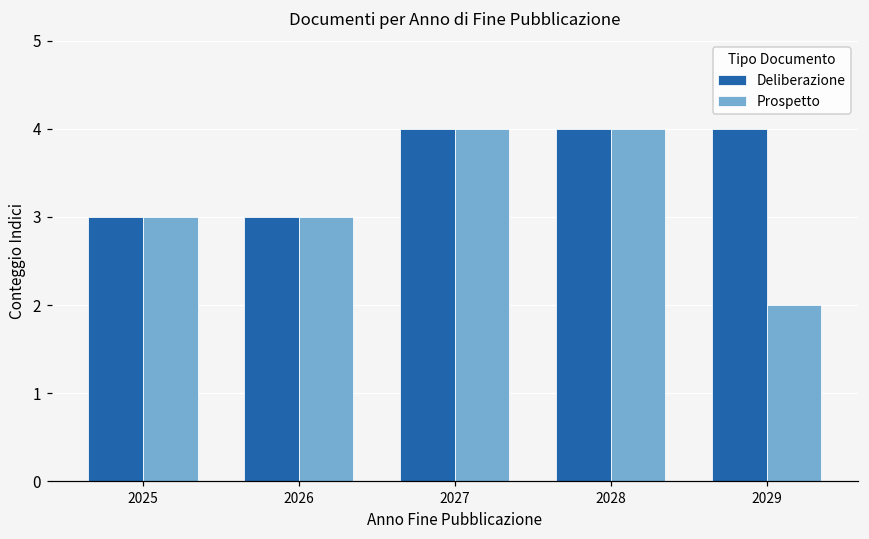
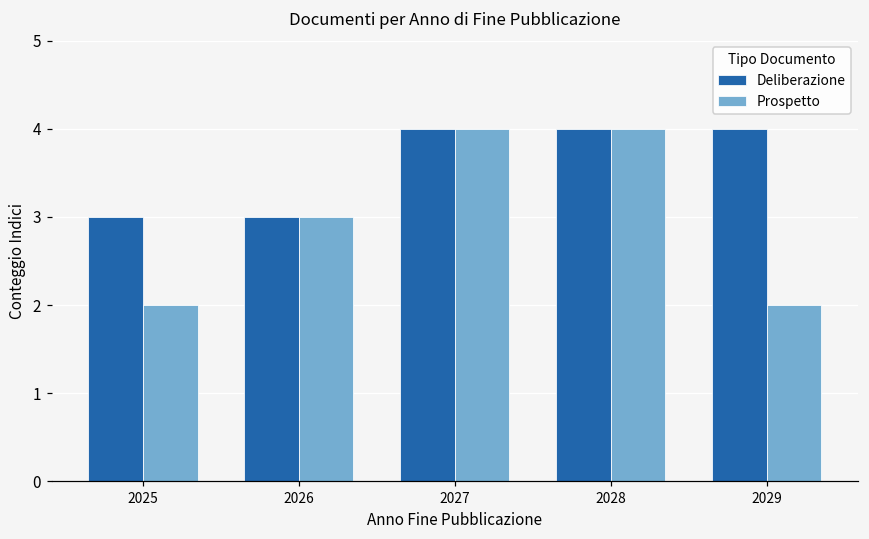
  {
    "Deliberazione": {
      "2025": 3,
      "2026": 3,
      "2027": 4,
      "2028": 4,
      "2029": 4
    },
    "Prospetto": {
-     "2025": 3,
+     "2025": 2,
      "2026": 3,
      "2027": 4,
      "2028": 4,
      "2029": 2
    }
  }
